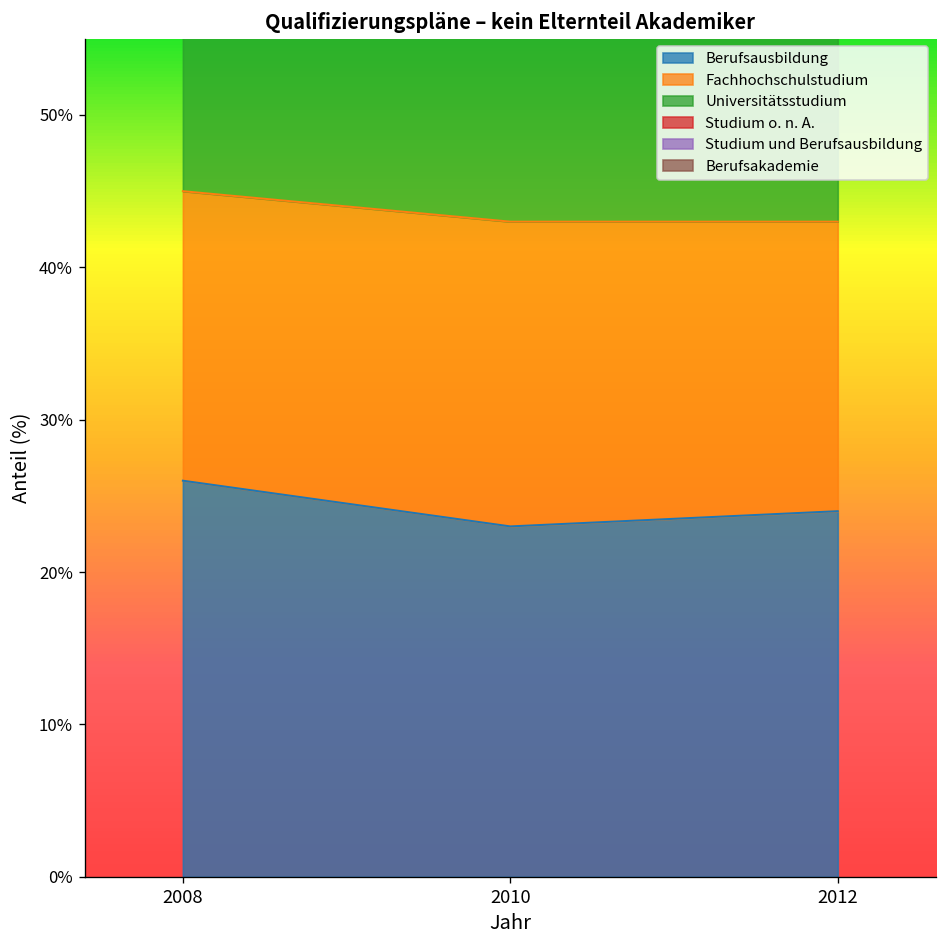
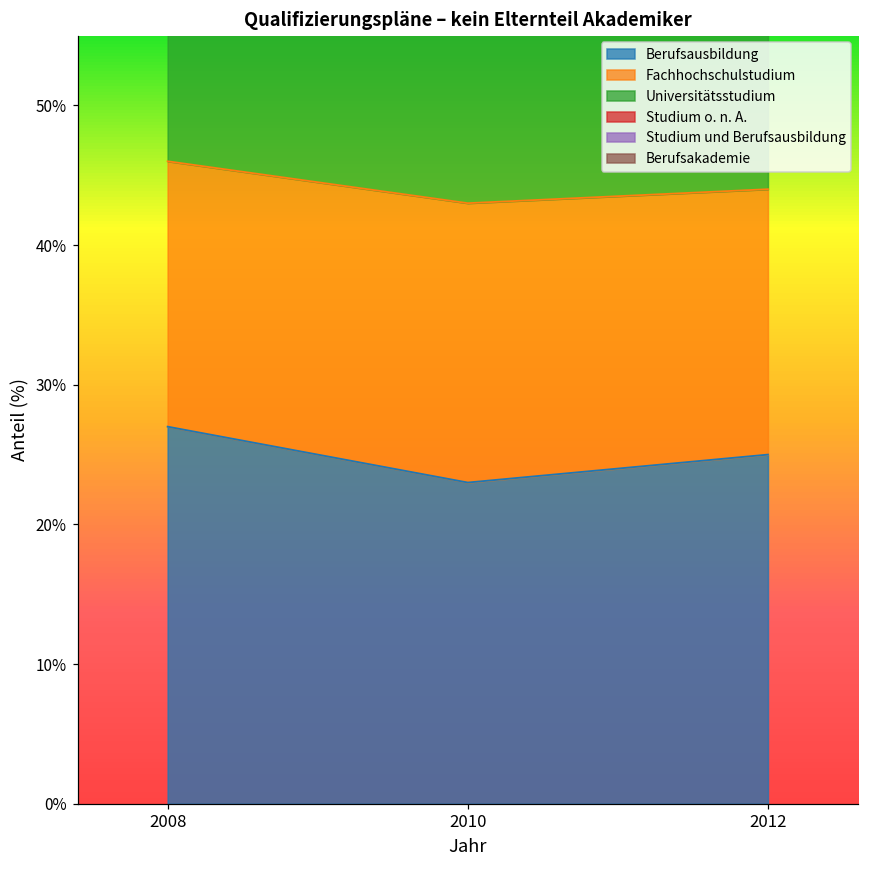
  {
    "Berufsausbildung": {
-     "2008": "26%",
+     "2008": "27%",
      "2010": "23%",
-     "2012": "24%"
+     "2012": "25%"
    },
    "Fachhochschulstudium": {
      "2008": "19%",
      "2010": "20%",
      "2012": "19%"
    }
  }
